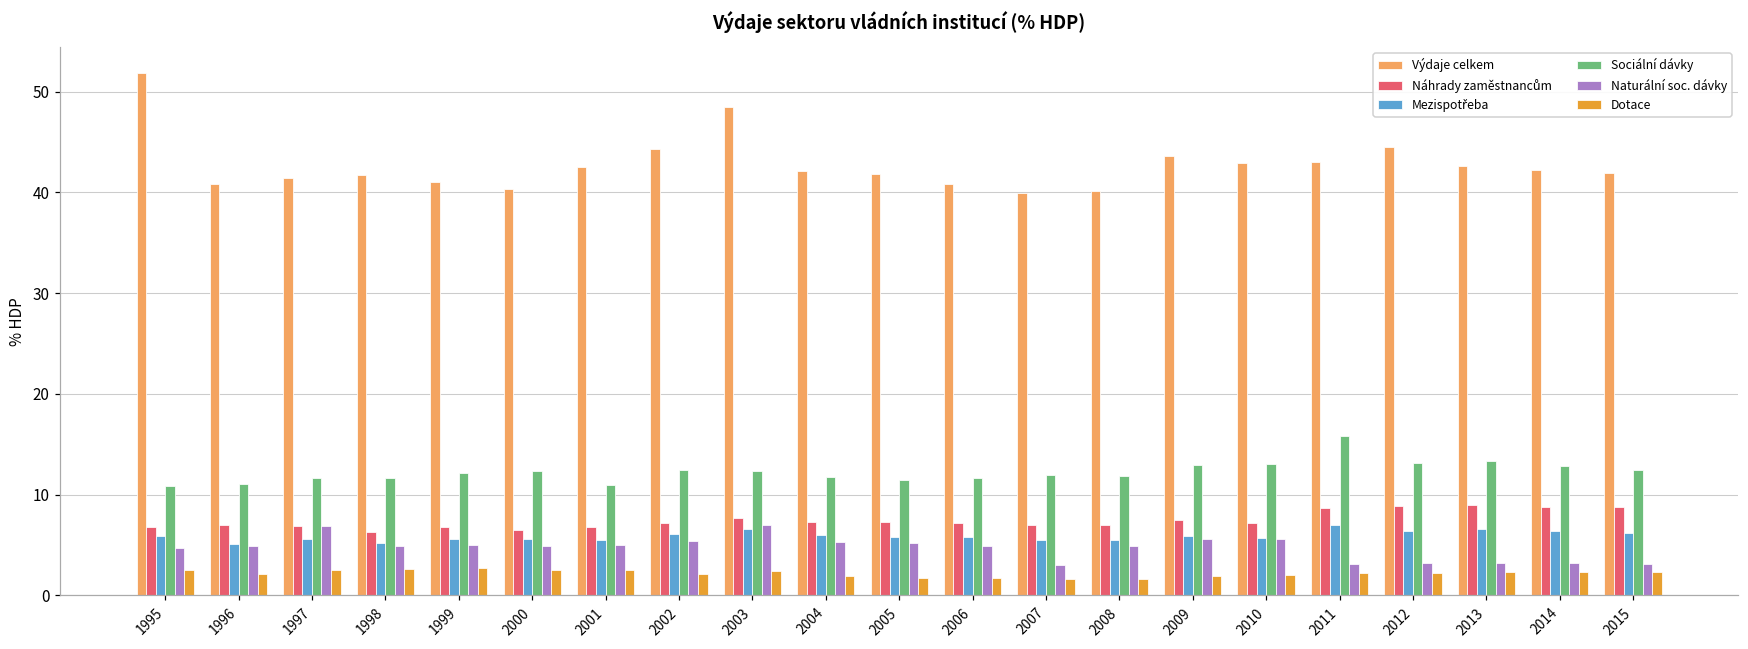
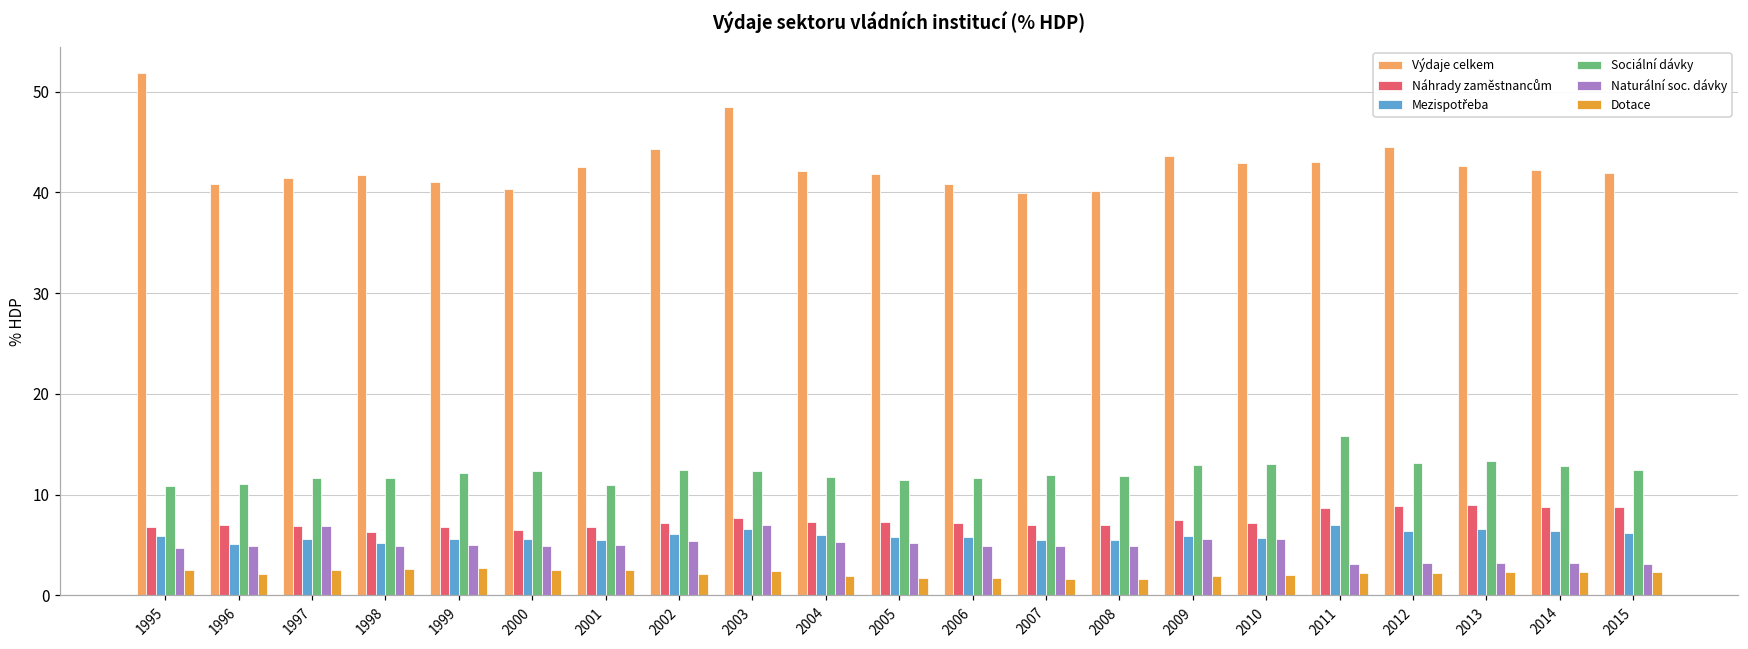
  {
    "Náhrady zaměstnancům": {
      "1995": 7,
      "1996": 7,
      "1997": 7,
      "1998": 6,
      "1999": 7,
      "2000": 7,
      "2001": 7,
      "2002": 7,
      "2003": 8,
      "2004": 7,
      "2005": 7,
      "2006": 7,
      "2007": 7,
      "2008": 7,
      "2009": 7,
      "2010": 7,
      "2011": 9,
      "2012": 9,
      "2013": 9,
      "2014": 9,
      "2015": 9
    },
    "Mezispotřeba": {
      "1995": 6,
      "1996": 5,
      "1997": 6,
      "1998": 5,
      "1999": 6,
      "2000": 6,
      "2001": 5,
      "2002": 6,
      "2003": 7,
      "2004": 6,
      "2005": 6,
      "2006": 6,
      "2007": 6,
      "2008": 6,
      "2009": 6,
      "2010": 6,
      "2011": 7,
      "2012": 6,
      "2013": 7,
      "2014": 6,
      "2015": 6
    },
    "Sociální dávky": {
      "1995": 11,
      "1996": 11,
      "1997": 12,
      "1998": 12,
      "1999": 12,
      "2000": 12,
      "2001": 11,
      "2002": 12,
      "2003": 12,
      "2004": 12,
      "2005": 11,
      "2006": 12,
      "2007": 12,
      "2008": 12,
      "2009": 13,
      "2010": 13,
      "2011": 16,
      "2012": 13,
      "2013": 13,
      "2014": 13,
      "2015": 12
    },
    "Naturální soc. dávky": {
      "1995": 5,
      "1996": 5,
      "1997": 7,
      "1998": 5,
      "1999": 5,
      "2000": 5,
      "2001": 5,
      "2002": 5,
      "2003": 7,
      "2004": 5,
      "2005": 5,
      "2006": 5,
-     "2007": 3,
+     "2007": 5,
      "2008": 5,
      "2009": 6,
      "2010": 6,
      "2011": 3,
      "2012": 3,
      "2013": 3,
      "2014": 3,
      "2015": 3
    }
  }
